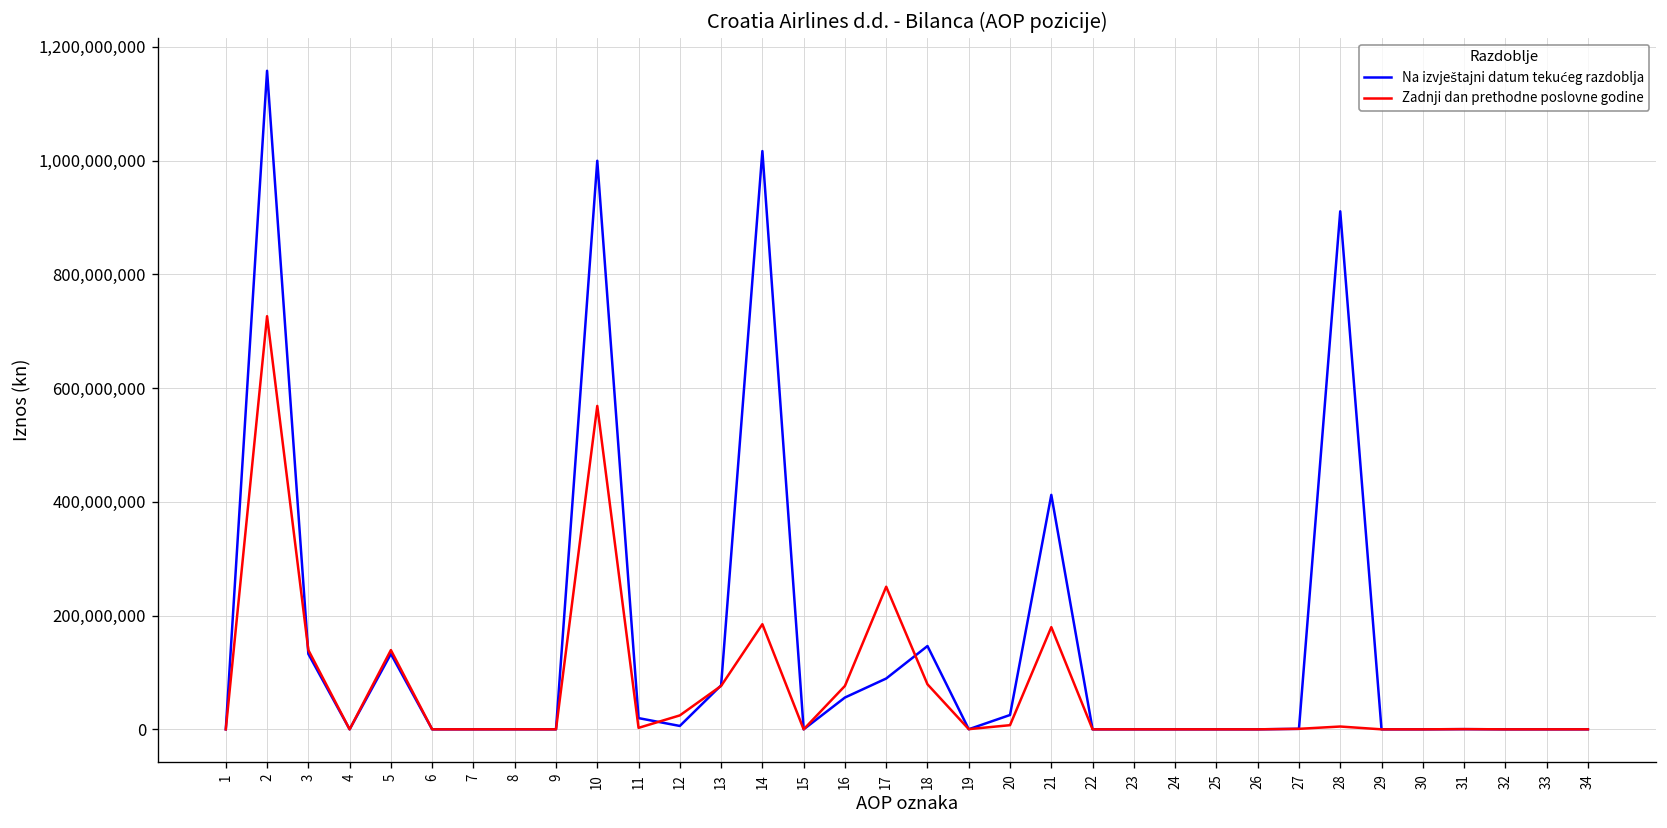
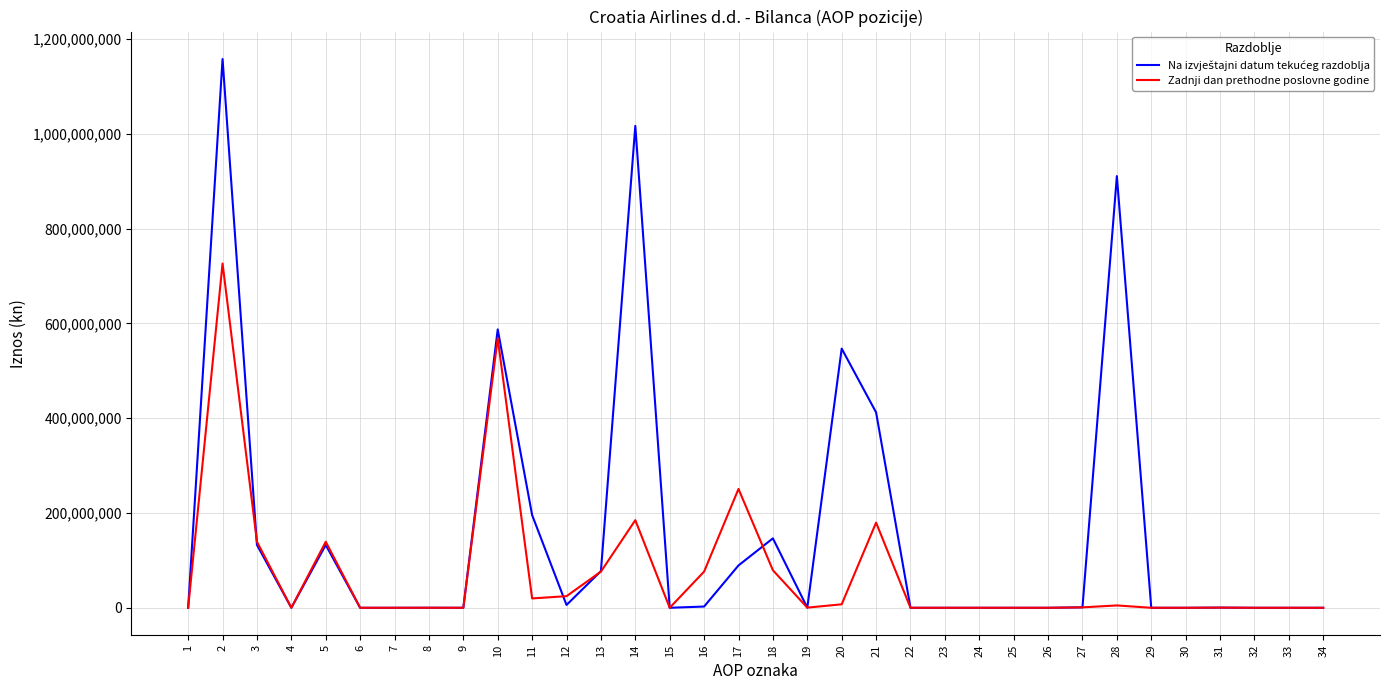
  {
    "Na izvještajni datum tekućeg razdoblja": {
      "2": "1,160,000,000",
      "3": "130,000,000",
      "5": "130,000,000",
-     "10": "1,000,000,000",
-     "11": "20,000,000",
+     "10": "590,000,000",
+     "11": "200,000,000",
      "12": "10,000,000",
      "14": "1,020,000,000",
-     "16": "60,000,000",
+     "16": "0",
      "17": "90,000,000",
      "18": "150,000,000",
-     "20": "30,000,000",
+     "20": "550,000,000",
      "21": "410,000,000",
      "28": "910,000,000"
    },
    "Zadnji dan prethodne poslovne godine": {
      "2": "730,000,000",
      "3": "140,000,000",
      "5": "140,000,000",
      "10": "570,000,000",
-     "11": "0",
+     "11": "20,000,000",
      "12": "20,000,000",
      "14": "180,000,000",
      "16": "80,000,000",
      "17": "250,000,000",
      "18": "80,000,000",
      "20": "10,000,000",
      "21": "180,000,000",
      "28": "0"
    }
  }
